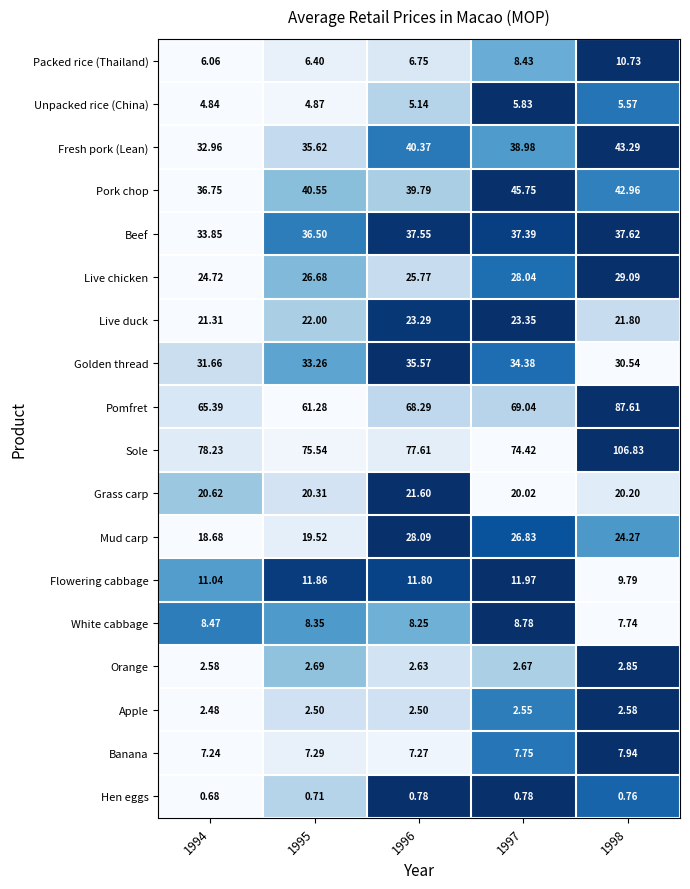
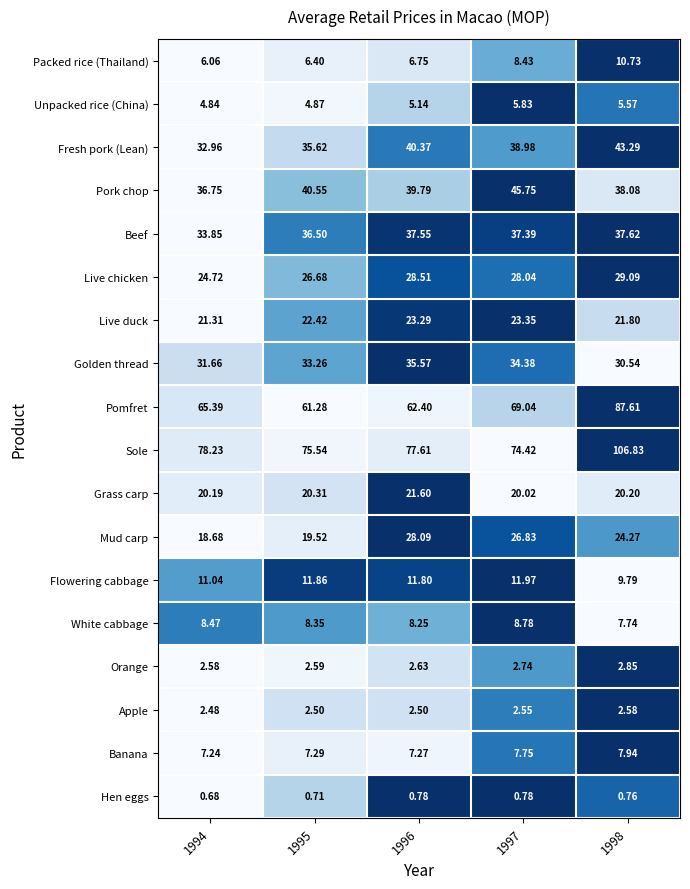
  {
    "Packed rice (Thailand)": {
      "1994": 6.06,
      "1995": 6.40,
      "1996": 6.75,
      "1997": 8.43,
      "1998": 10.73
    },
    "Unpacked rice (China)": {
      "1994": 4.84,
      "1995": 4.87,
      "1996": 5.14,
      "1997": 5.83,
      "1998": 5.57
    },
    "Fresh pork (Lean)": {
      "1994": 32.96,
      "1995": 35.62,
      "1996": 40.37,
      "1997": 38.98,
      "1998": 43.29
    },
    "Pork chop": {
      "1994": 36.75,
      "1995": 40.55,
      "1996": 39.79,
      "1997": 45.75,
-     "1998": 42.96
+     "1998": 38.08
    },
    "Beef": {
      "1994": 33.85,
      "1995": 36.50,
      "1996": 37.55,
      "1997": 37.39,
      "1998": 37.62
    },
    "Live chicken": {
      "1994": 24.72,
      "1995": 26.68,
-     "1996": 25.77,
+     "1996": 28.51,
      "1997": 28.04,
      "1998": 29.09
    },
    "Live duck": {
      "1994": 21.31,
-     "1995": 22.00,
+     "1995": 22.42,
      "1996": 23.29,
      "1997": 23.35,
      "1998": 21.80
    },
    "Golden thread": {
      "1994": 31.66,
      "1995": 33.26,
      "1996": 35.57,
      "1997": 34.38,
      "1998": 30.54
    },
    "Pomfret": {
      "1994": 65.39,
      "1995": 61.28,
-     "1996": 68.29,
+     "1996": 62.40,
      "1997": 69.04,
      "1998": 87.61
    },
    "Sole": {
      "1994": 78.23,
      "1995": 75.54,
      "1996": 77.61,
      "1997": 74.42,
      "1998": 106.83
    },
    "Grass carp": {
-     "1994": 20.62,
+     "1994": 20.19,
      "1995": 20.31,
      "1996": 21.60,
      "1997": 20.02,
      "1998": 20.20
    },
    "Mud carp": {
      "1994": 18.68,
      "1995": 19.52,
      "1996": 28.09,
      "1997": 26.83,
      "1998": 24.27
    },
    "Flowering cabbage": {
      "1994": 11.04,
      "1995": 11.86,
      "1996": 11.80,
      "1997": 11.97,
      "1998": 9.79
    },
    "White cabbage": {
      "1994": 8.47,
      "1995": 8.35,
      "1996": 8.25,
      "1997": 8.78,
      "1998": 7.74
    },
    "Orange": {
      "1994": 2.58,
-     "1995": 2.69,
+     "1995": 2.59,
      "1996": 2.63,
-     "1997": 2.67,
+     "1997": 2.74,
      "1998": 2.85
    },
    "Apple": {
      "1994": 2.48,
      "1995": 2.50,
      "1996": 2.50,
      "1997": 2.55,
      "1998": 2.58
    },
    "Banana": {
      "1994": 7.24,
      "1995": 7.29,
      "1996": 7.27,
      "1997": 7.75,
      "1998": 7.94
    },
    "Hen eggs": {
      "1994": 0.68,
      "1995": 0.71,
      "1996": 0.78,
      "1997": 0.78,
      "1998": 0.76
    }
  }
